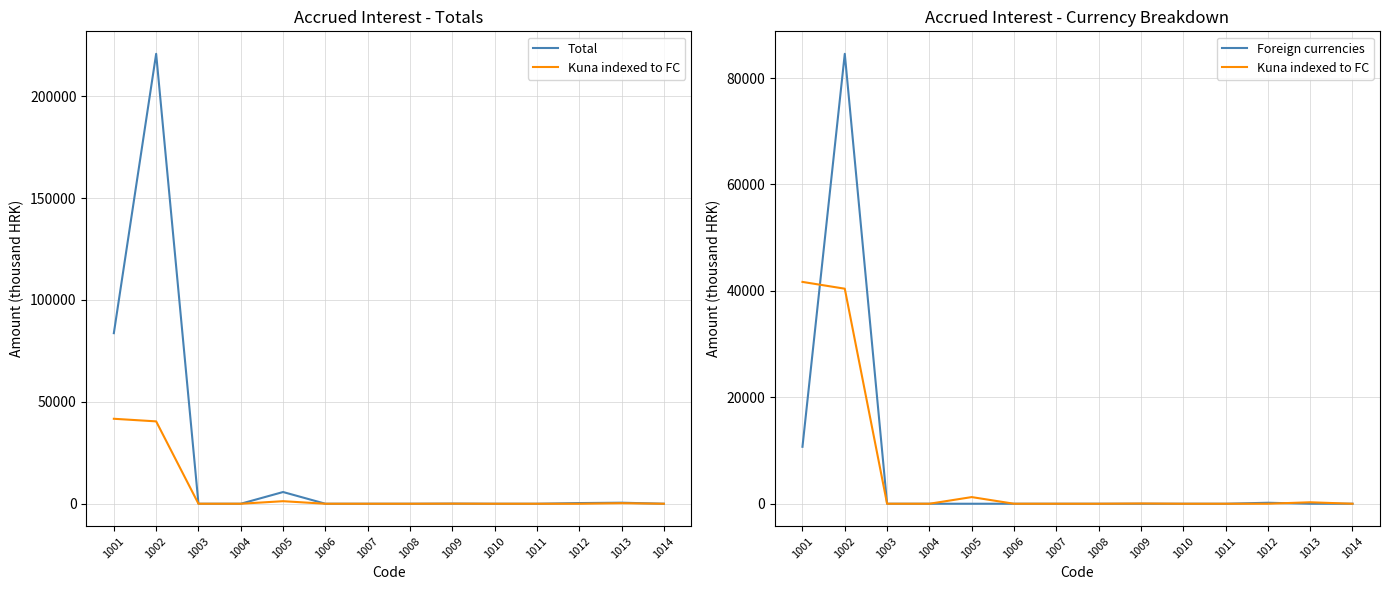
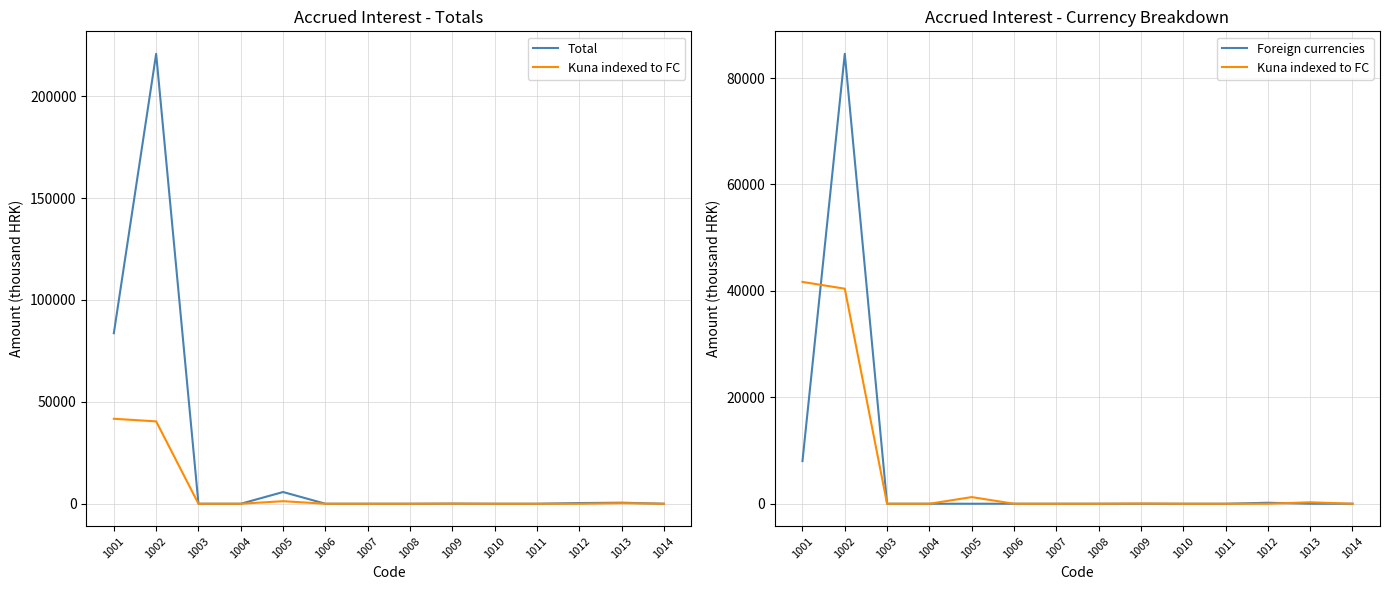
  {
    "Accrued Interest - Totals": {
      "Total": {
        "1001": 84000,
        "1002": 221000,
        "1005": 6000
      },
      "Kuna indexed to FC": {
        "1001": 42000,
        "1002": 40000,
        "1005": 1000
      }
    },
    "Accrued Interest - Currency Breakdown": {
      "Foreign currencies": {
-       "1001": 11000,
+       "1001": 8000,
        "1002": 85000,
        "1005": 0
      },
      "Kuna indexed to FC": {
        "1001": 42000,
        "1002": 40000,
        "1005": 1000
      }
    }
  }
